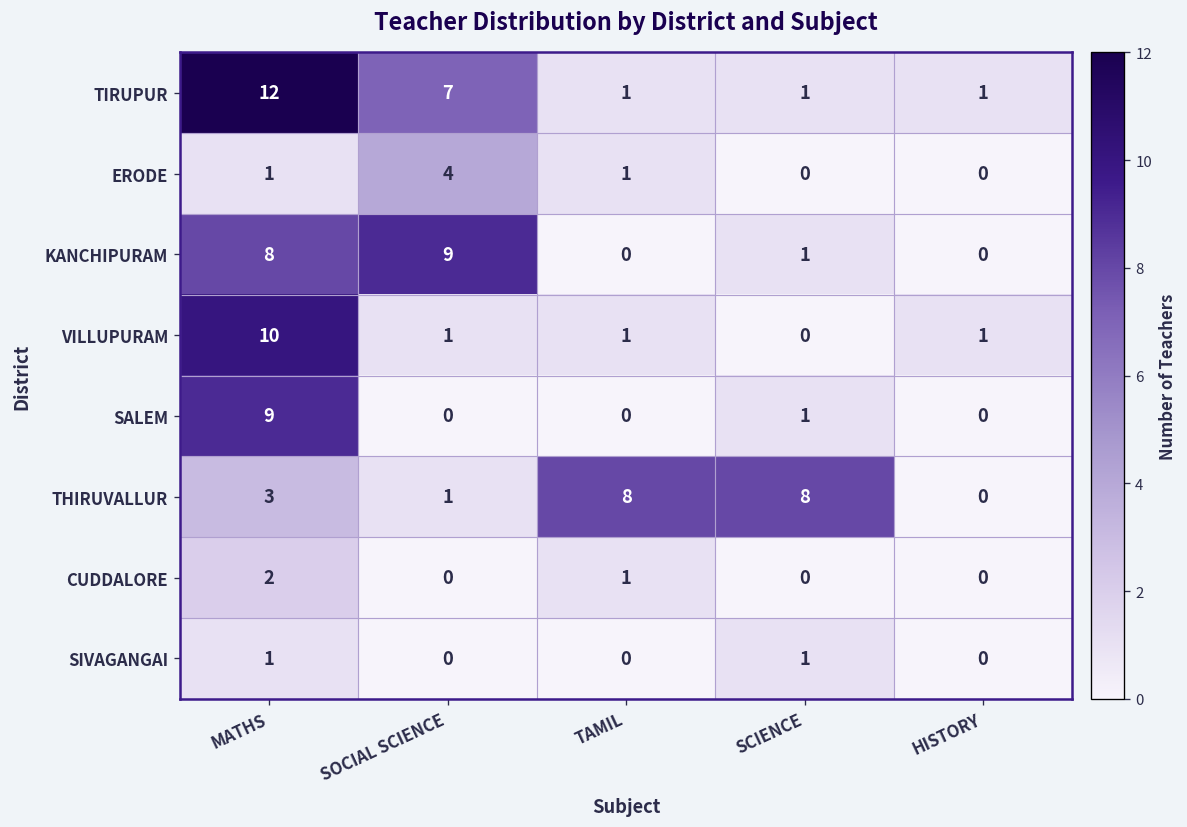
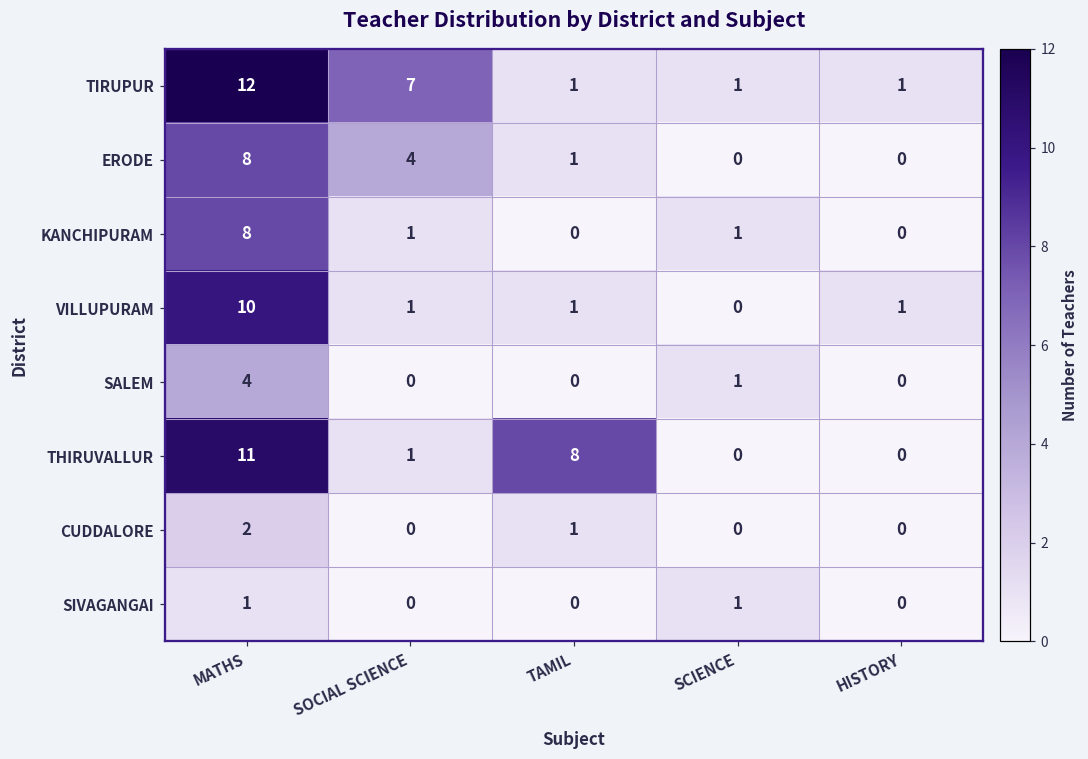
  {
    "TIRUPUR": {
      "MATHS": 12,
      "SOCIAL SCIENCE": 7,
      "TAMIL": 1,
      "SCIENCE": 1,
      "HISTORY": 1
    },
    "ERODE": {
-     "MATHS": 1,
+     "MATHS": 8,
      "SOCIAL SCIENCE": 4,
      "TAMIL": 1,
      "SCIENCE": 0,
      "HISTORY": 0
    },
    "KANCHIPURAM": {
      "MATHS": 8,
-     "SOCIAL SCIENCE": 9,
+     "SOCIAL SCIENCE": 1,
      "TAMIL": 0,
      "SCIENCE": 1,
      "HISTORY": 0
    },
    "VILLUPURAM": {
      "MATHS": 10,
      "SOCIAL SCIENCE": 1,
      "TAMIL": 1,
      "SCIENCE": 0,
      "HISTORY": 1
    },
    "SALEM": {
-     "MATHS": 9,
+     "MATHS": 4,
      "SOCIAL SCIENCE": 0,
      "TAMIL": 0,
      "SCIENCE": 1,
      "HISTORY": 0
    },
    "THIRUVALLUR": {
-     "MATHS": 3,
+     "MATHS": 11,
      "SOCIAL SCIENCE": 1,
      "TAMIL": 8,
-     "SCIENCE": 8,
+     "SCIENCE": 0,
      "HISTORY": 0
    },
    "CUDDALORE": {
      "MATHS": 2,
      "SOCIAL SCIENCE": 0,
      "TAMIL": 1,
      "SCIENCE": 0,
      "HISTORY": 0
    },
    "SIVAGANGAI": {
      "MATHS": 1,
      "SOCIAL SCIENCE": 0,
      "TAMIL": 0,
      "SCIENCE": 1,
      "HISTORY": 0
    }
  }
